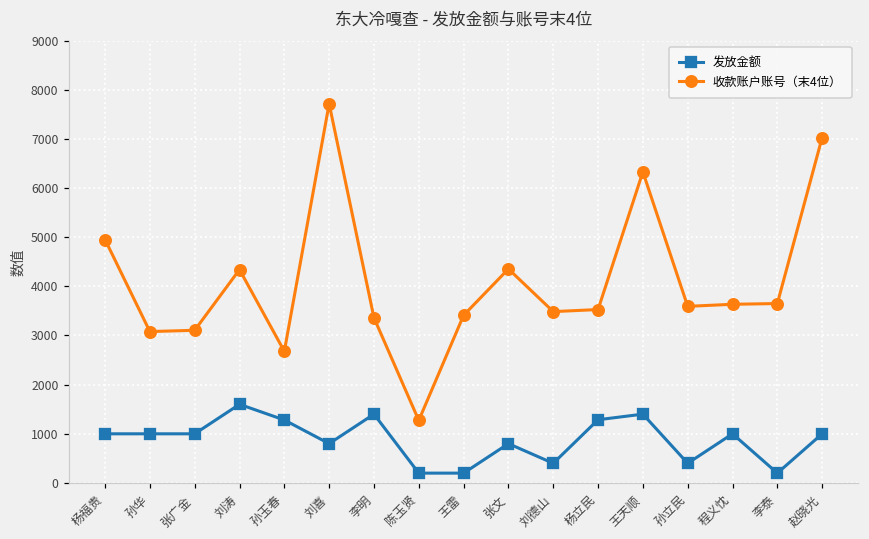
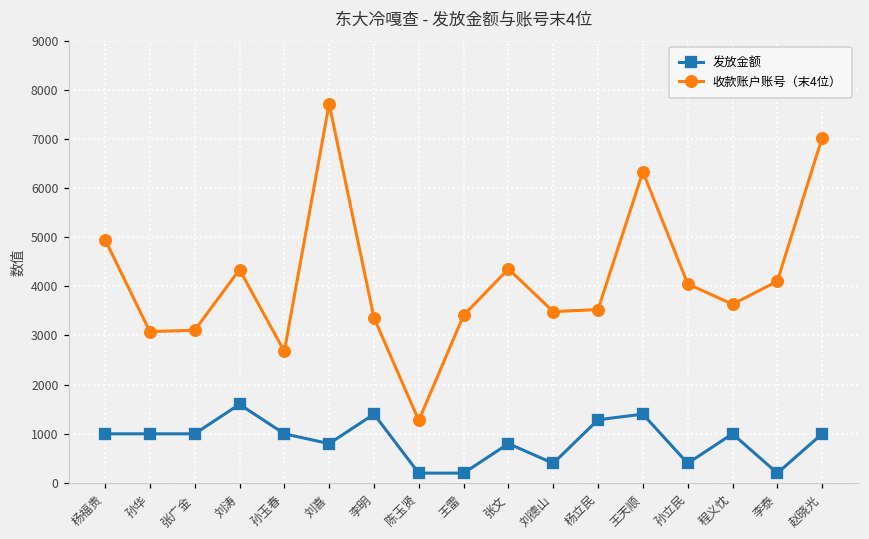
  {
    "发放金额": {
      "杨福贵": 1000,
      "孙华": 1000,
      "张广金": 1000,
      "刘涛": 1600,
-     "孙玉春": 1300,
+     "孙玉春": 1000,
      "刘喜": 800,
      "李明": 1400,
      "陈玉贤": 200,
      "王雷": 200,
      "张文": 800,
      "刘德山": 400,
      "杨立民": 1300,
      "王天顺": 1400,
      "孙立民": 400,
      "程义忱": 1000,
      "李泰": 200,
      "赵晓光": 1000
    },
    "收款账户账号（末4位）": {
      "杨福贵": 5000,
      "孙华": 3100,
      "张广金": 3100,
      "刘涛": 4300,
      "孙玉春": 2700,
      "刘喜": 7700,
      "李明": 3400,
      "陈玉贤": 1300,
      "王雷": 3400,
      "张文": 4400,
      "刘德山": 3500,
      "杨立民": 3500,
      "王天顺": 6300,
-     "孙立民": 3600,
+     "孙立民": 4100,
      "程义忱": 3600,
-     "李泰": 3700,
+     "李泰": 4100,
      "赵晓光": 7000
    }
  }
